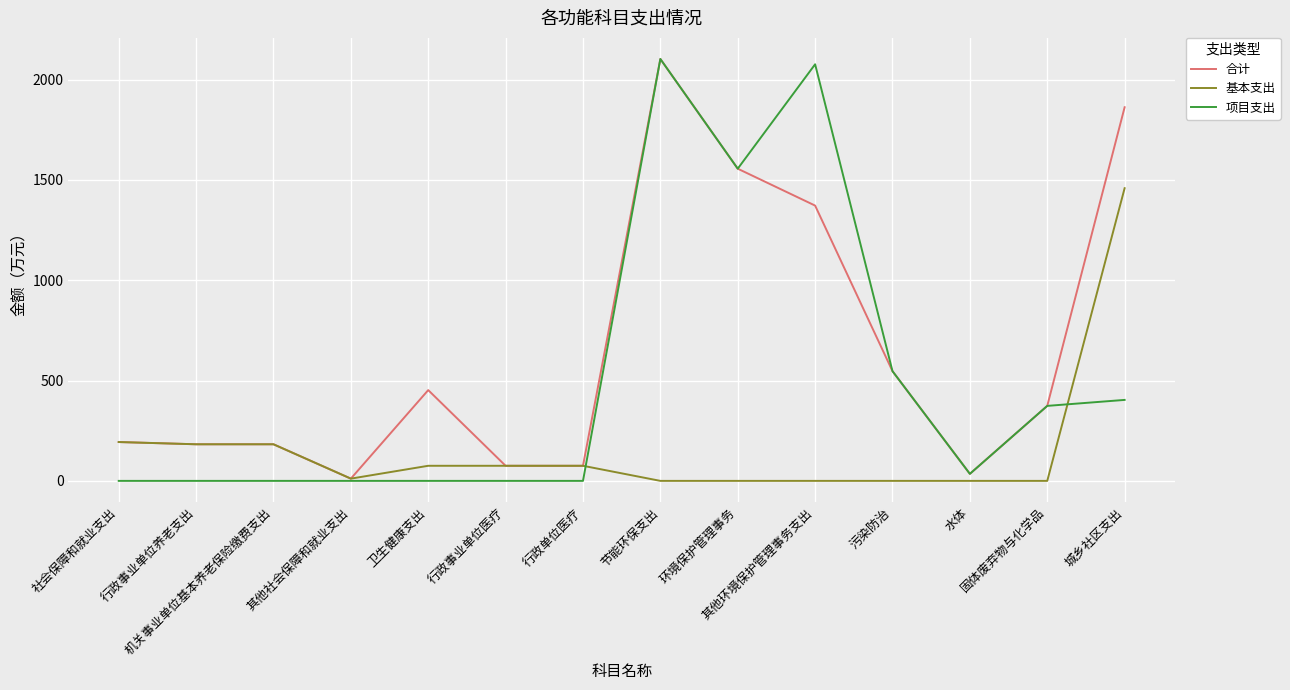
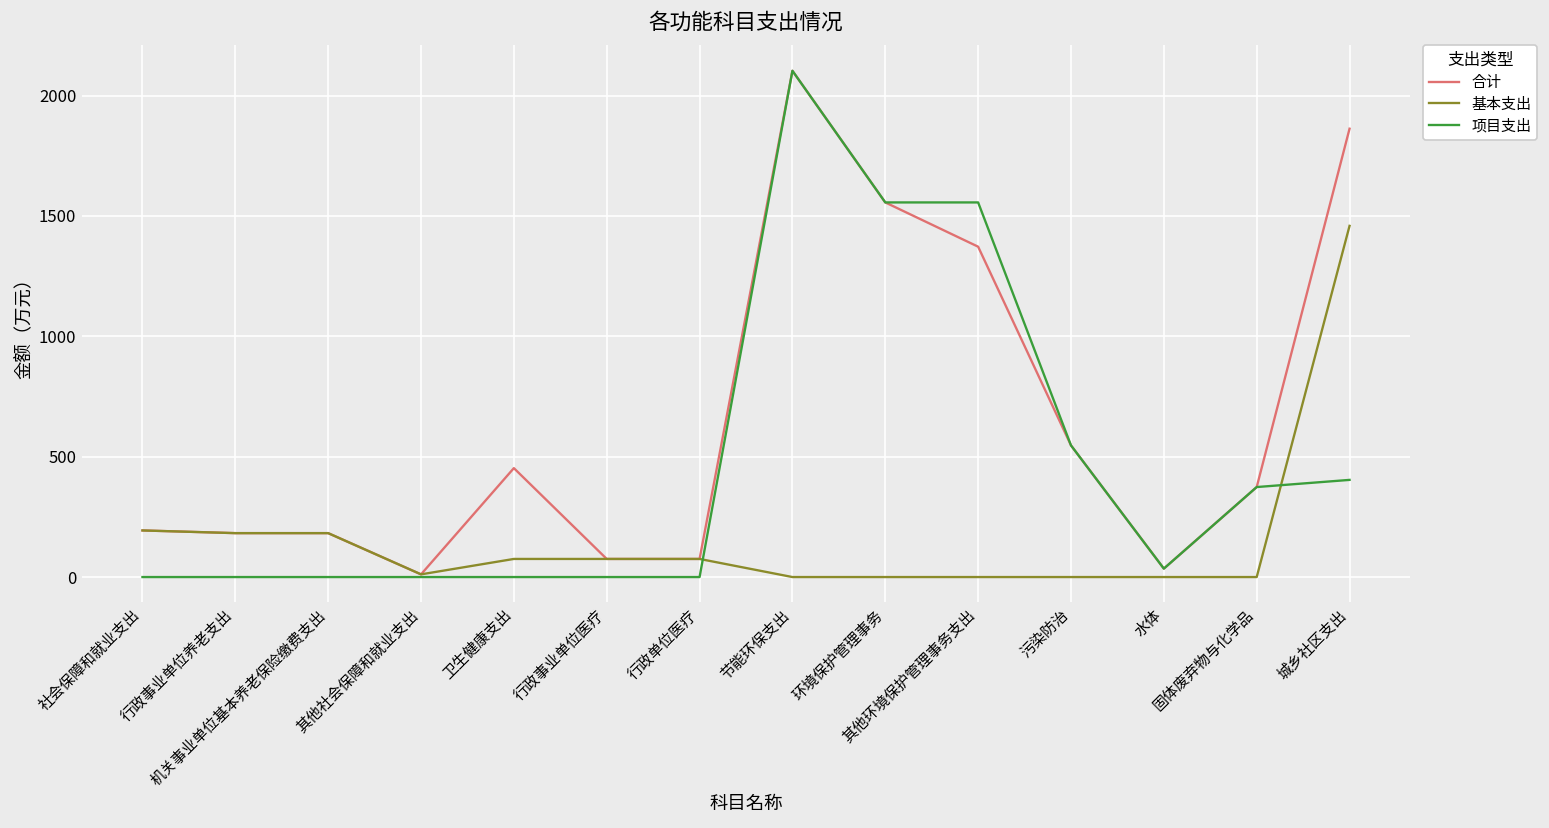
  {
    "合计": {
      "卫生健康支出": 450,
      "其他环境保护管理事务支出": 1370,
      "城乡社区支出": 1860
    },
    "基本支出": {
      "卫生健康支出": 80,
      "节能环保支出": 0,
      "环境保护管理事务": 0,
      "其他环境保护管理事务支出": 0,
      "污染防治": 0,
      "水体": 0,
      "固体废弃物与化学品": 0,
      "城乡社区支出": 1460
    },
    "项目支出": {
      "社会保障和就业支出": 0,
      "行政事业单位养老支出": 0,
      "机关事业单位基本养老保险缴费支出": 0,
      "卫生健康支出": 0,
      "行政事业单位医疗": 0,
      "行政单位医疗": 0,
-     "其他环境保护管理事务支出": 2080,
+     "其他环境保护管理事务支出": 1560,
      "城乡社区支出": 400
    }
  }
